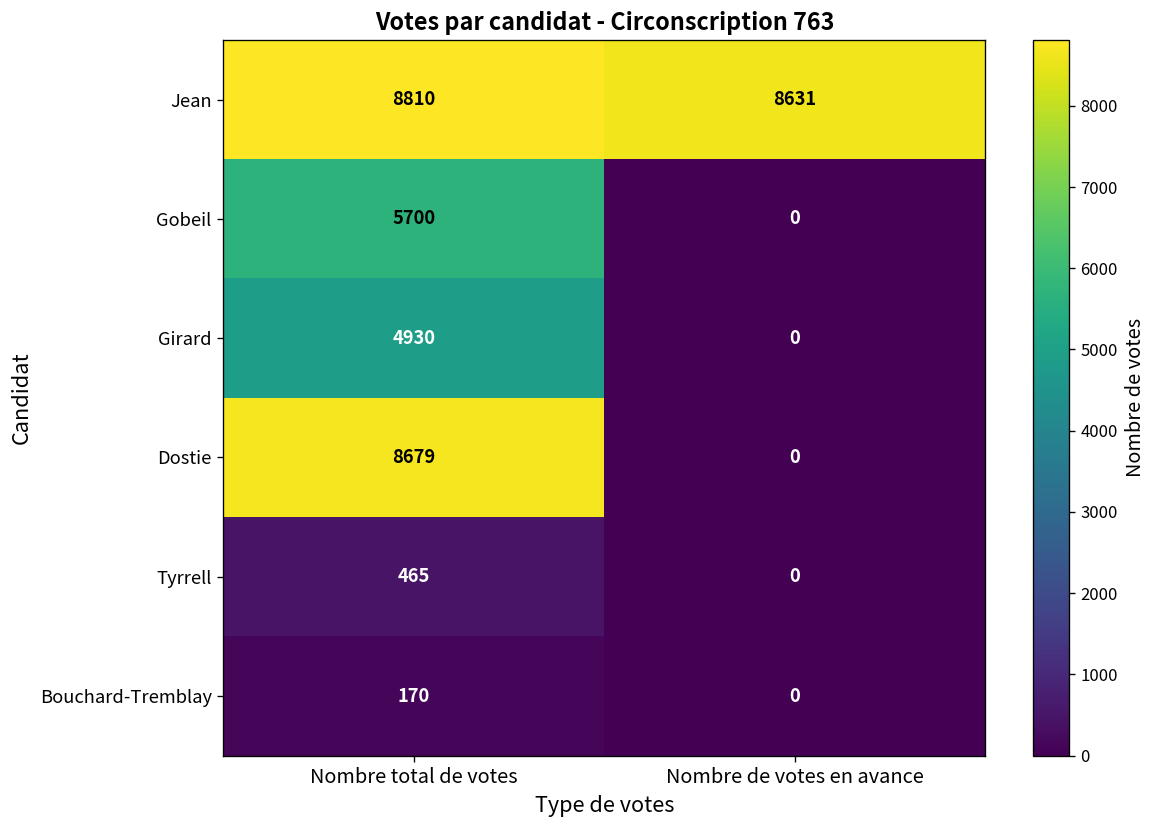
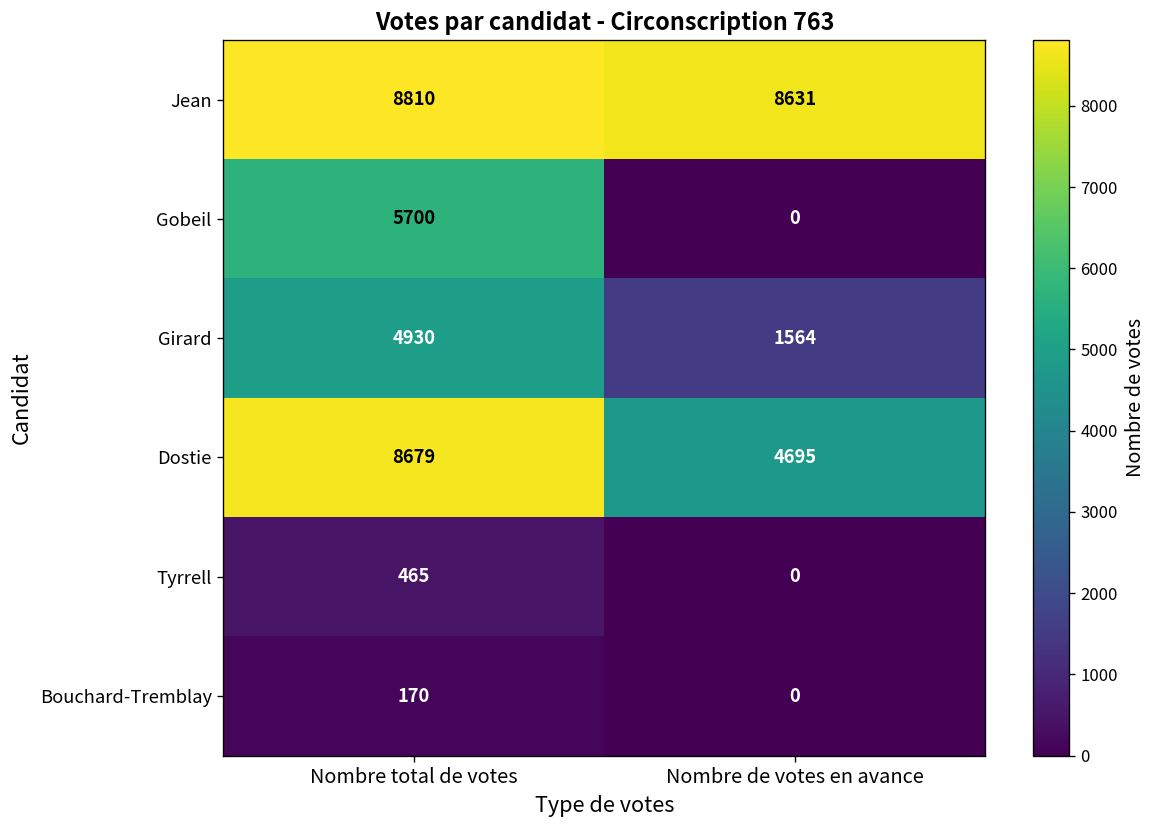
  {
    "Jean": {
      "Nombre total de votes": 8810,
      "Nombre de votes en avance": 8631
    },
    "Gobeil": {
      "Nombre total de votes": 5700,
      "Nombre de votes en avance": 0
    },
    "Girard": {
      "Nombre total de votes": 4930,
-     "Nombre de votes en avance": 0
+     "Nombre de votes en avance": 1564
    },
    "Dostie": {
      "Nombre total de votes": 8679,
-     "Nombre de votes en avance": 0
+     "Nombre de votes en avance": 4695
    },
    "Tyrrell": {
      "Nombre total de votes": 465,
      "Nombre de votes en avance": 0
    },
    "Bouchard-Tremblay": {
      "Nombre total de votes": 170,
      "Nombre de votes en avance": 0
    }
  }
